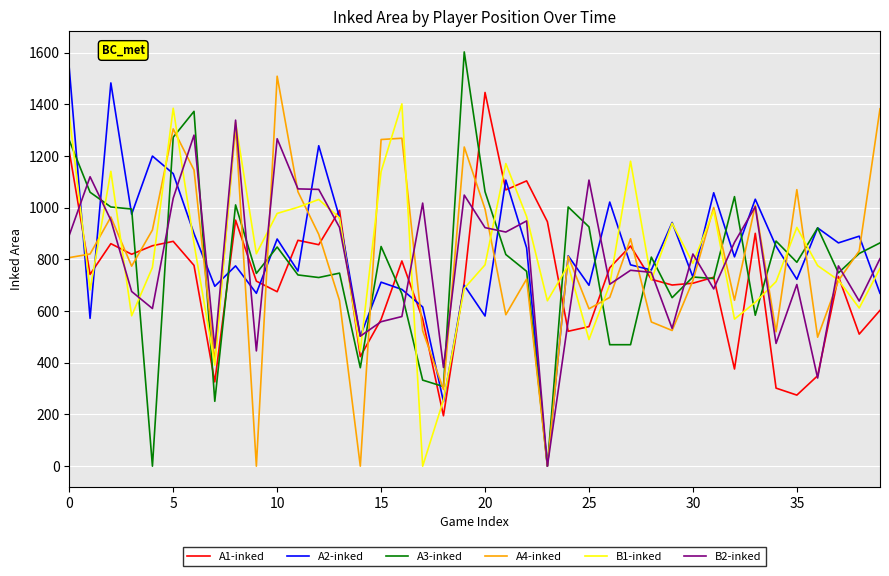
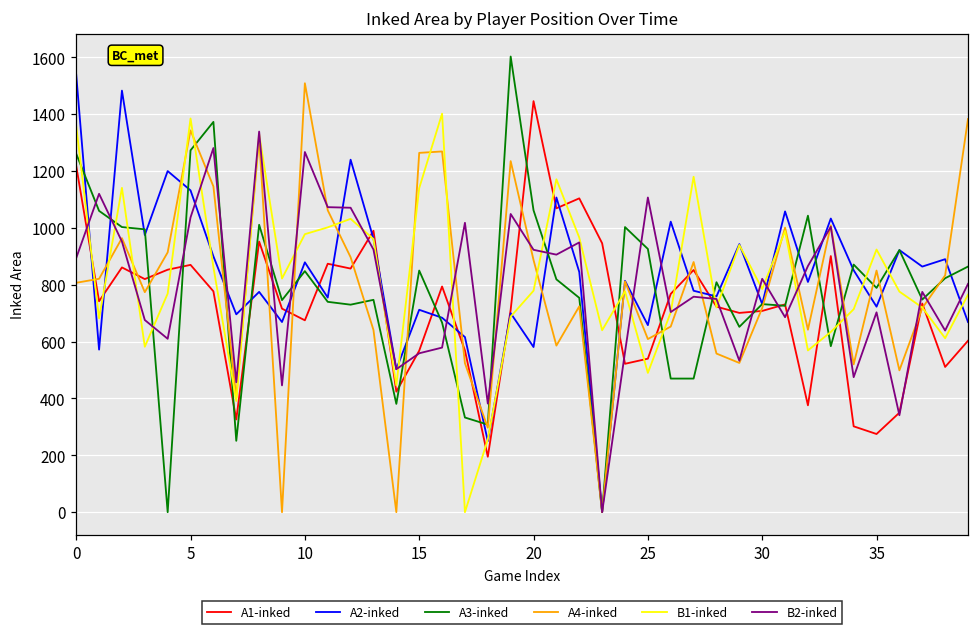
  {
    "A1-inked": {
      "0": 1220,
      "5": 870,
      "10": 680,
      "20": 1450,
      "25": 540,
      "30": 710,
      "35": 280
    },
    "A2-inked": {
      "0": 1540,
      "5": 1130,
      "10": 880,
      "15": 710,
      "20": 580,
-     "25": 700,
+     "25": 660,
      "35": 720
    },
    "A3-inked": {
      "0": 1260,
      "5": 1270,
      "10": 850,
      "15": 850,
      "20": 1060,
      "25": 930,
      "35": 790
    },
    "A4-inked": {
      "0": 810,
-     "5": 1310,
+     "5": 1340,
      "10": 1510,
      "15": 1260,
-     "20": 1000,
+     "20": 890,
      "25": 610,
      "30": 720,
-     "35": 1070
+     "35": 850
    },
    "B1-inked": {
      "0": 1360,
      "5": 1390,
      "10": 980,
      "15": 1140,
      "20": 780,
      "25": 490,
      "30": 790,
      "35": 920
    },
    "B2-inked": {
      "0": 890,
      "5": 1040,
      "10": 1270,
      "20": 920,
      "25": 1110,
      "30": 820,
      "35": 700
    }
  }
